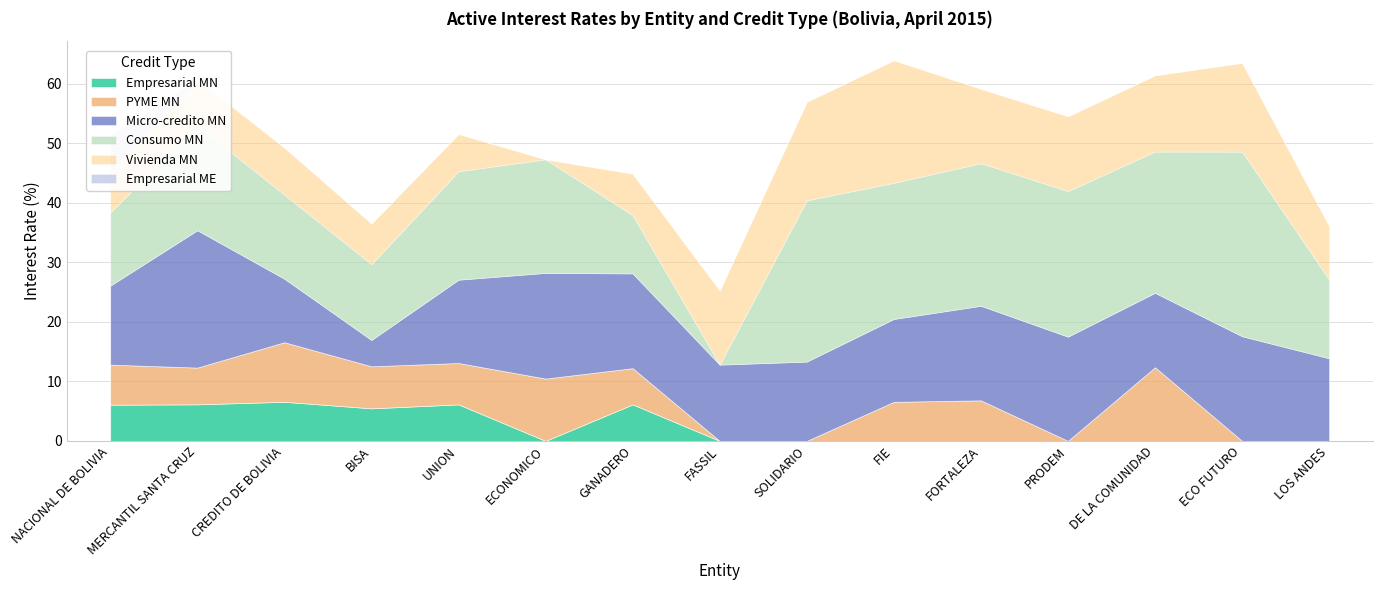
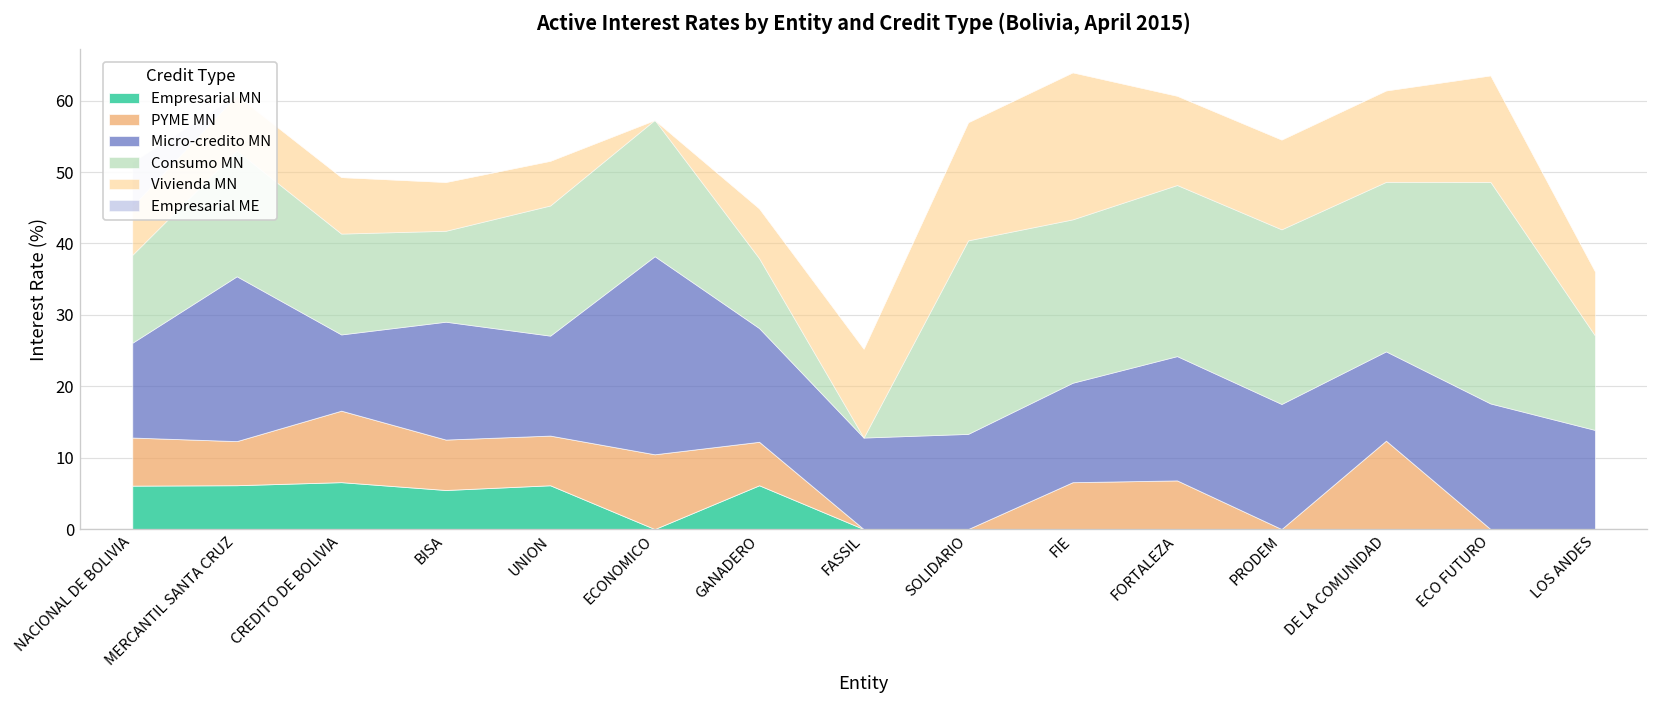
  {
    "Empresarial MN": {
      "NACIONAL DE BOLIVIA": 6,
      "MERCANTIL SANTA CRUZ": 6,
      "CREDITO DE BOLIVIA": 7,
      "BISA": 5,
      "UNION": 6,
      "ECONOMICO": 0,
      "GANADERO": 6,
      "FIE": 0,
      "FORTALEZA": 0,
      "DE LA COMUNIDAD": 0
    },
    "Micro-credito MN": {
      "NACIONAL DE BOLIVIA": 13,
      "MERCANTIL SANTA CRUZ": 23,
      "CREDITO DE BOLIVIA": 11,
-     "BISA": 4,
+     "BISA": 17,
      "UNION": 14,
-     "ECONOMICO": 18,
+     "ECONOMICO": 28,
      "GANADERO": 16,
      "SOLIDARIO": 13,
      "FIE": 14,
-     "FORTALEZA": 16,
+     "FORTALEZA": 17,
      "PRODEM": 18,
      "DE LA COMUNIDAD": 13,
      "ECO FUTURO": 18,
      "LOS ANDES": 14
    }
  }
